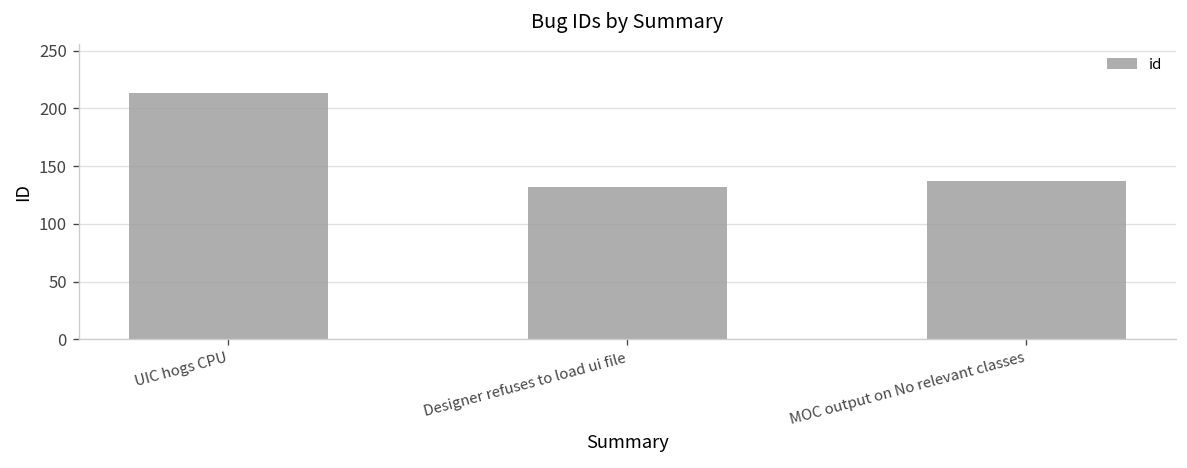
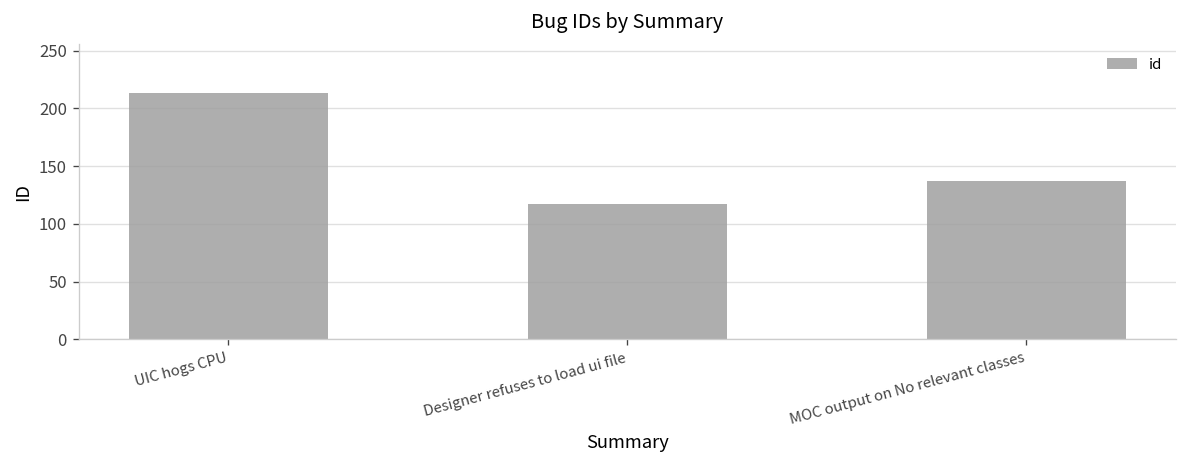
  {
    "UIC hogs CPU": 210,
-   "Designer refuses to load ui file": 130,
+   "Designer refuses to load ui file": 120,
    "MOC output on No relevant classes": 140
  }
